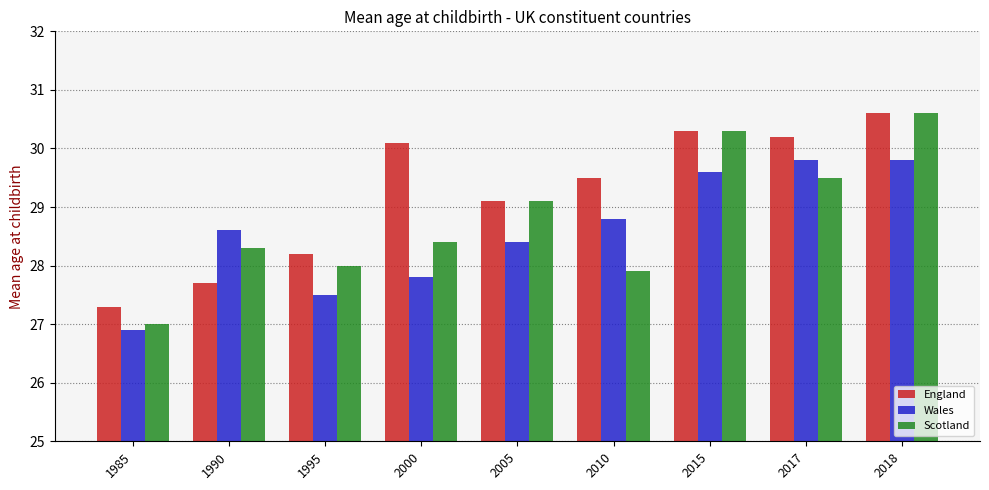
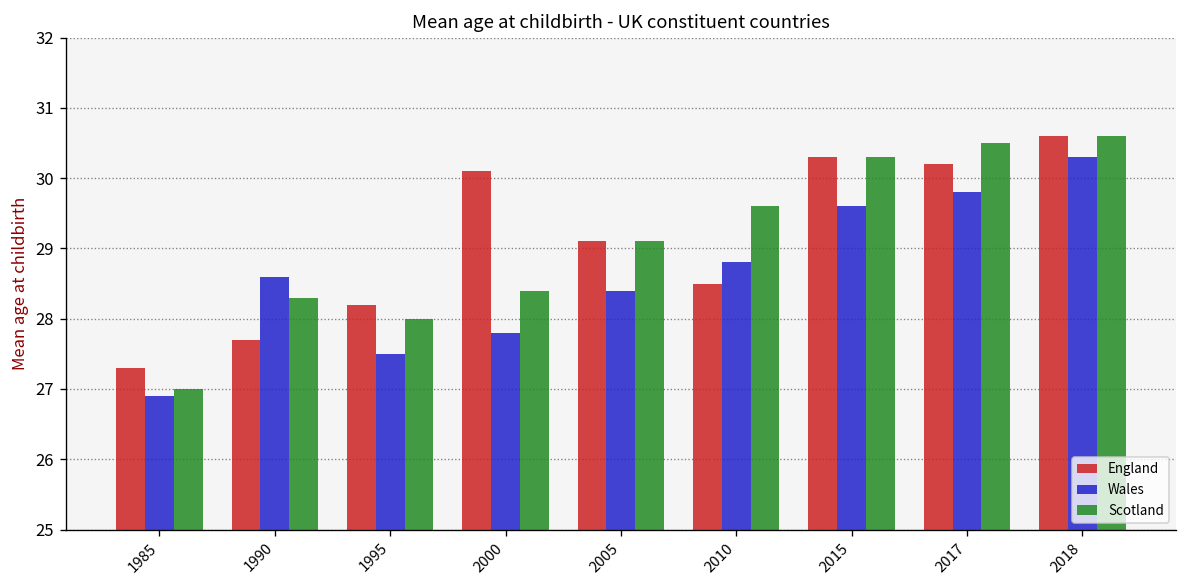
  {
    "England": {
      "1985": 27.3,
      "1990": 27.7,
      "1995": 28.2,
      "2000": 30.1,
      "2005": 29.1,
-     "2010": 29.5,
+     "2010": 28.5,
      "2015": 30.3,
      "2017": 30.2,
      "2018": 30.6
    },
    "Wales": {
      "1985": 26.9,
      "1990": 28.6,
      "1995": 27.5,
      "2000": 27.8,
      "2005": 28.4,
      "2010": 28.8,
      "2015": 29.6,
      "2017": 29.8,
-     "2018": 29.8
+     "2018": 30.3
    },
    "Scotland": {
      "1985": 27.0,
      "1990": 28.3,
      "1995": 28.0,
      "2000": 28.4,
      "2005": 29.1,
-     "2010": 27.9,
+     "2010": 29.6,
      "2015": 30.3,
-     "2017": 29.5,
+     "2017": 30.5,
      "2018": 30.6
    }
  }
